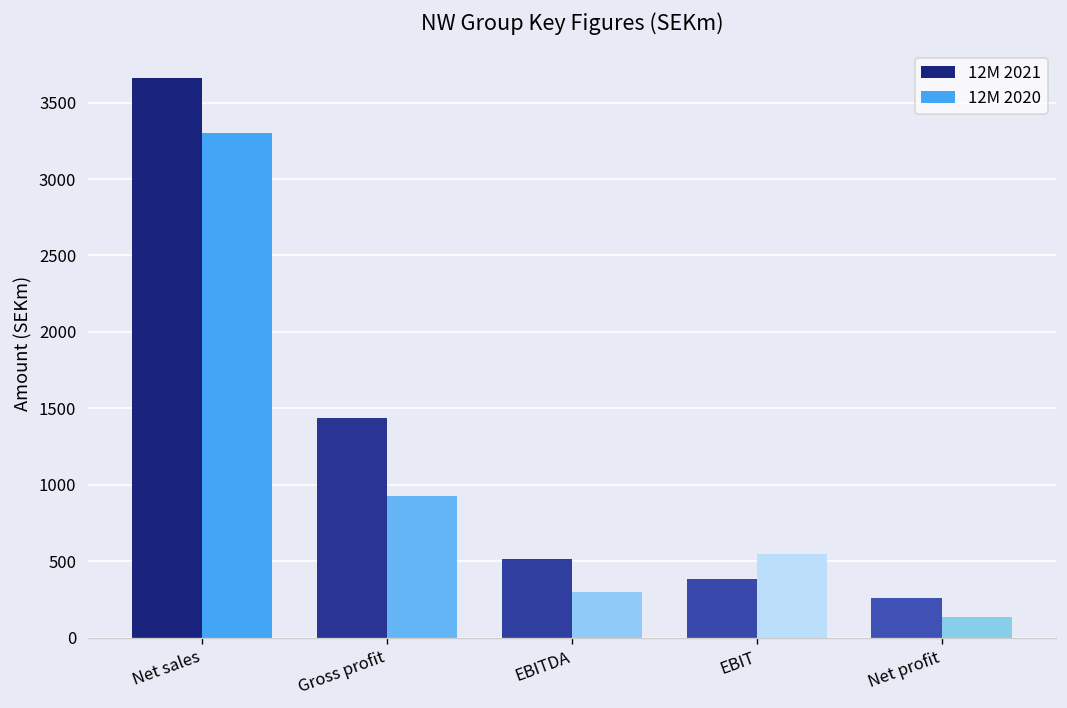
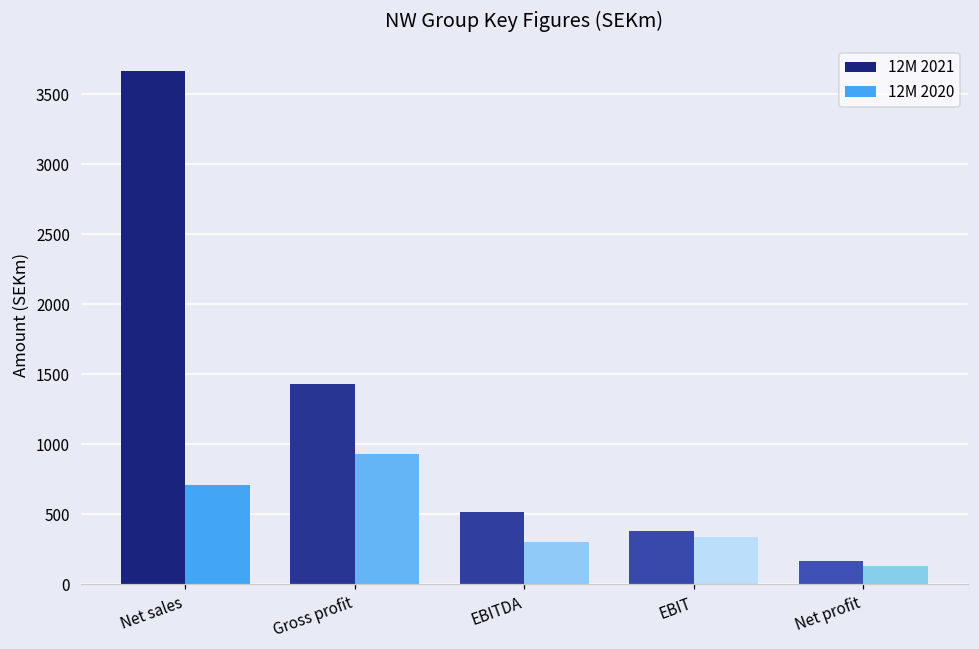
  {
    "12M 2021": {
      "Net sales": 3660,
      "Gross profit": 1430,
      "EBITDA": 520,
      "EBIT": 380,
-     "Net profit": 260
+     "Net profit": 170
    },
    "12M 2020": {
-     "Net sales": 3300,
+     "Net sales": 710,
      "Gross profit": 930,
      "EBITDA": 300,
-     "EBIT": 550,
+     "EBIT": 340,
      "Net profit": 130
    }
  }
